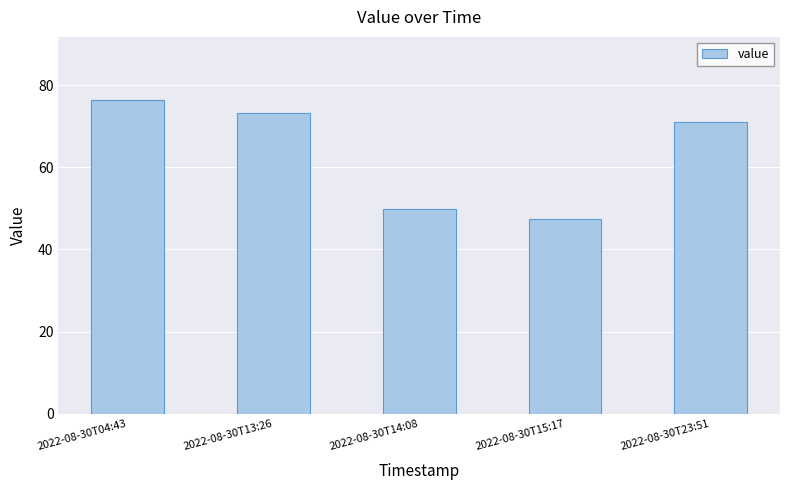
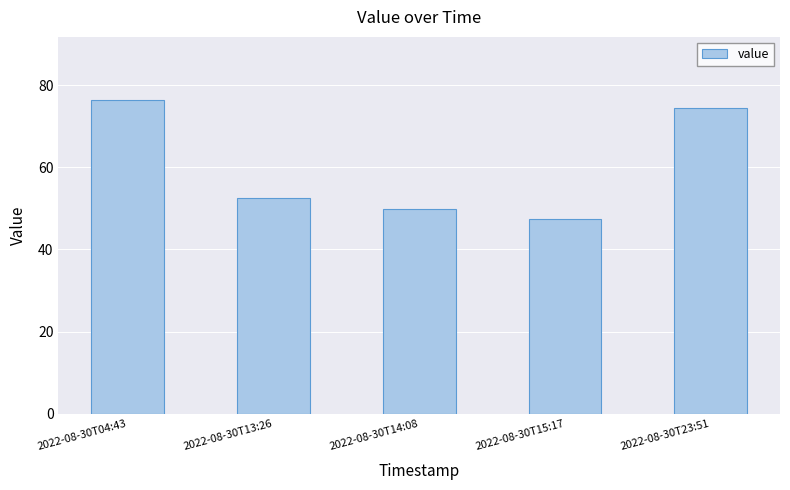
  {
    "2022-08-30T04:43": 76,
-   "2022-08-30T13:26": 73,
+   "2022-08-30T13:26": 53,
    "2022-08-30T14:08": 50,
    "2022-08-30T15:17": 47,
-   "2022-08-30T23:51": 71
+   "2022-08-30T23:51": 74
  }
